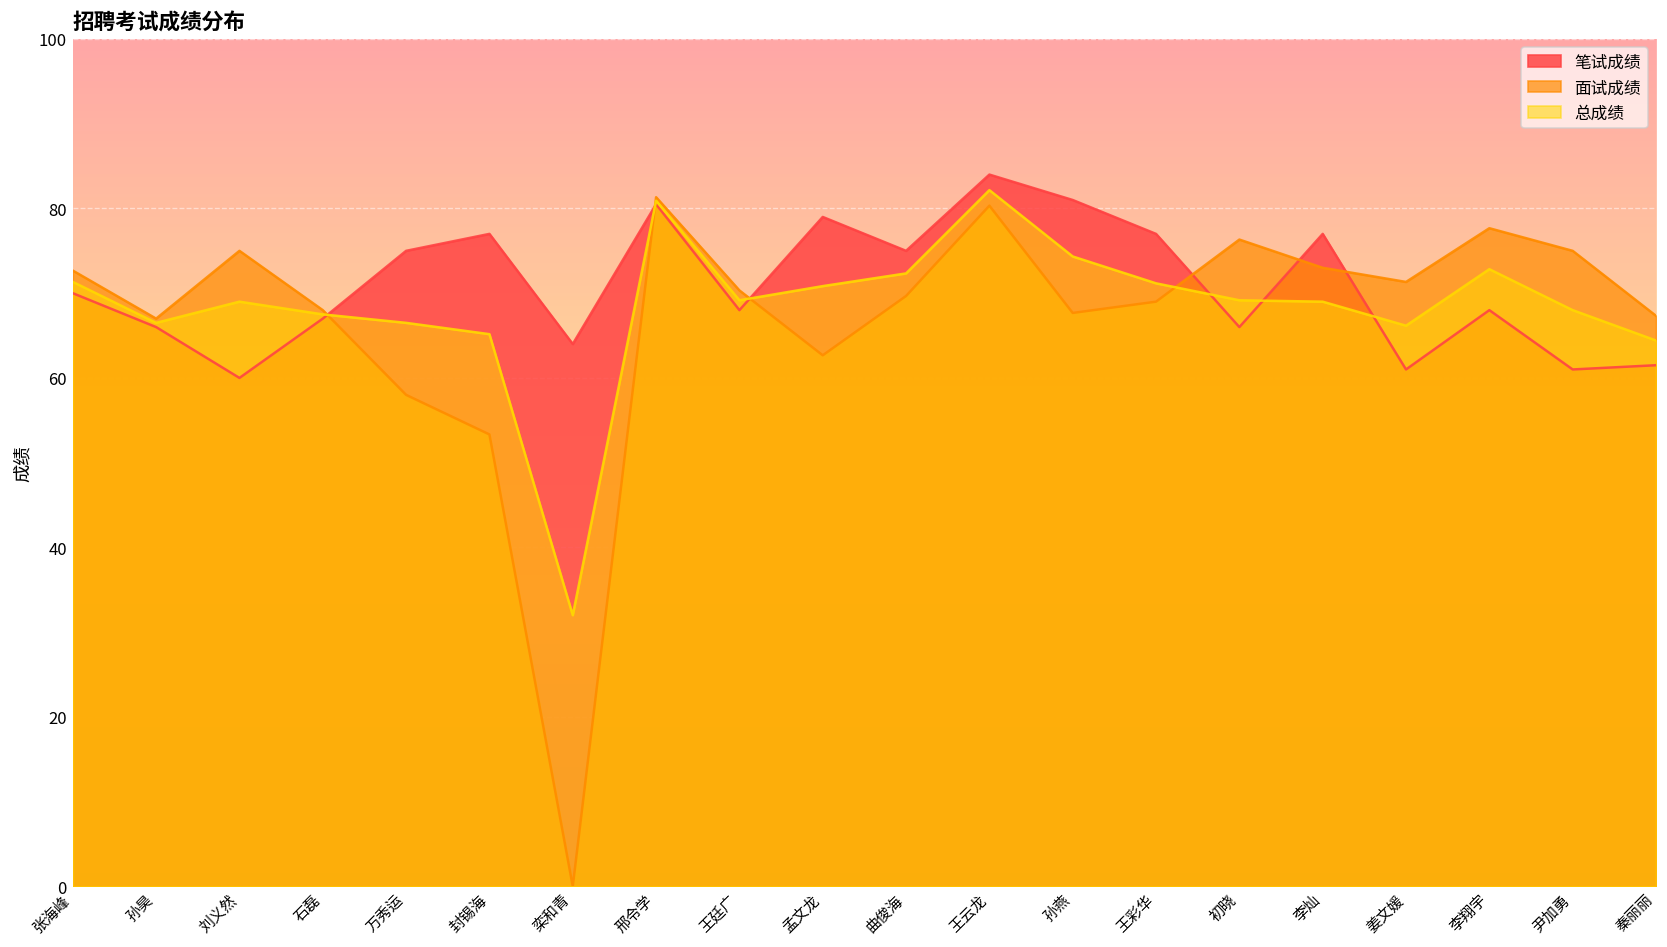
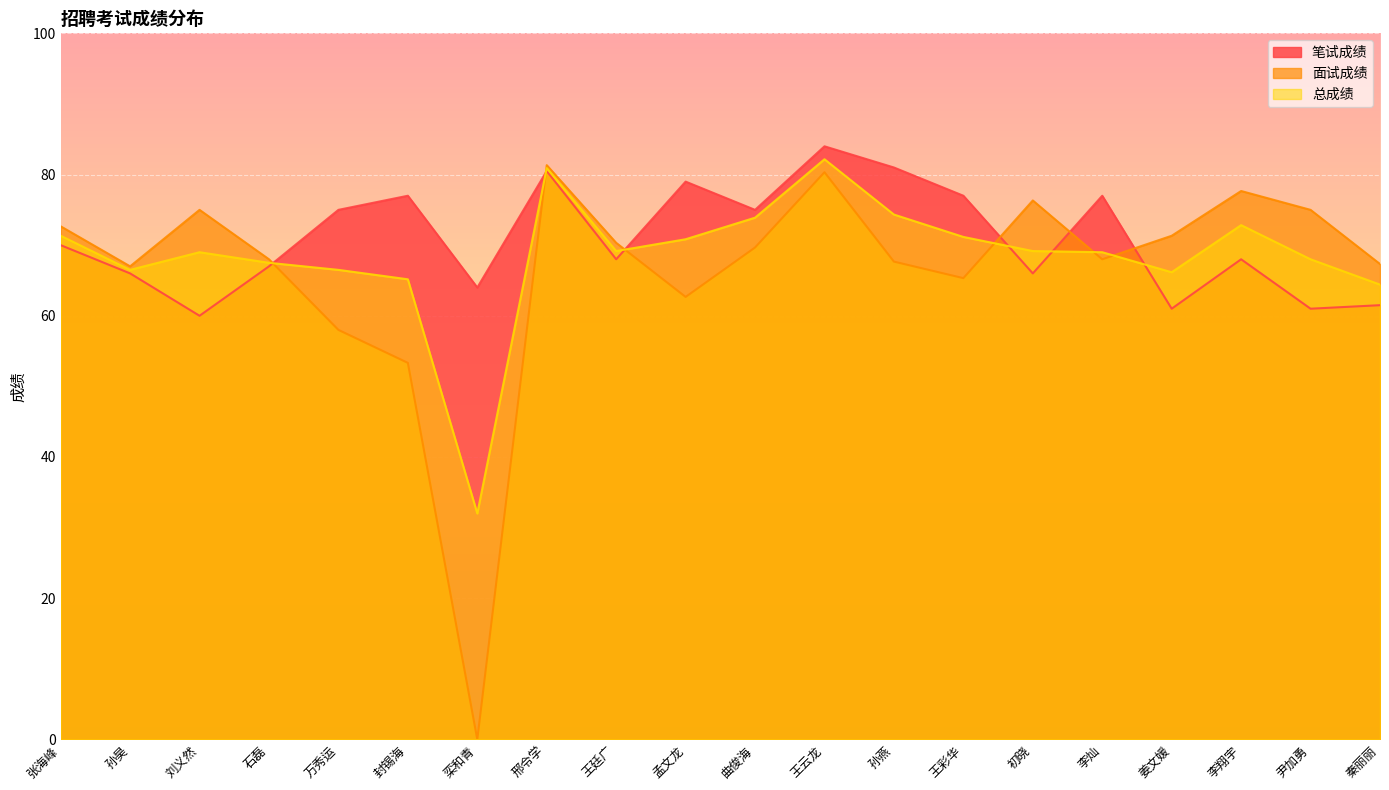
  {
    "笔试成绩": {
      "张海峰": 70,
      "孙昊": 66,
      "刘义然": 60,
      "石磊": 67,
      "万秀运": 75,
      "封锡海": 77,
      "栾和青": 64,
      "邢令学": 81,
      "王廷广": 68,
      "孟文龙": 79,
      "曲俊海": 75,
      "王云龙": 84,
      "孙燕": 81,
      "王彩华": 77,
      "初晓": 66,
      "李灿": 77,
      "姜文媛": 61,
      "李翔宇": 68,
      "尹加勇": 61,
      "秦丽丽": 62
    },
    "面试成绩": {
      "张海峰": 73,
      "孙昊": 67,
      "刘义然": 75,
      "石磊": 68,
      "万秀运": 58,
      "封锡海": 53,
      "栾和青": 0,
      "邢令学": 81,
      "王廷广": 70,
      "孟文龙": 63,
      "曲俊海": 70,
      "王云龙": 80,
      "孙燕": 68,
-     "王彩华": 69,
+     "王彩华": 65,
      "初晓": 76,
-     "李灿": 73,
+     "李灿": 68,
      "姜文媛": 71,
      "李翔宇": 78,
      "尹加勇": 75,
      "秦丽丽": 67
    },
    "总成绩": {
      "张海峰": 71,
      "孙昊": 67,
      "刘义然": 69,
      "石磊": 68,
      "万秀运": 67,
      "封锡海": 65,
      "栾和青": 32,
      "邢令学": 81,
      "王廷广": 69,
      "孟文龙": 71,
-     "曲俊海": 72,
+     "曲俊海": 74,
      "王云龙": 82,
      "孙燕": 74,
      "王彩华": 71,
      "初晓": 69,
      "李灿": 69,
      "姜文媛": 66,
      "李翔宇": 73,
      "尹加勇": 68,
      "秦丽丽": 64
    }
  }
